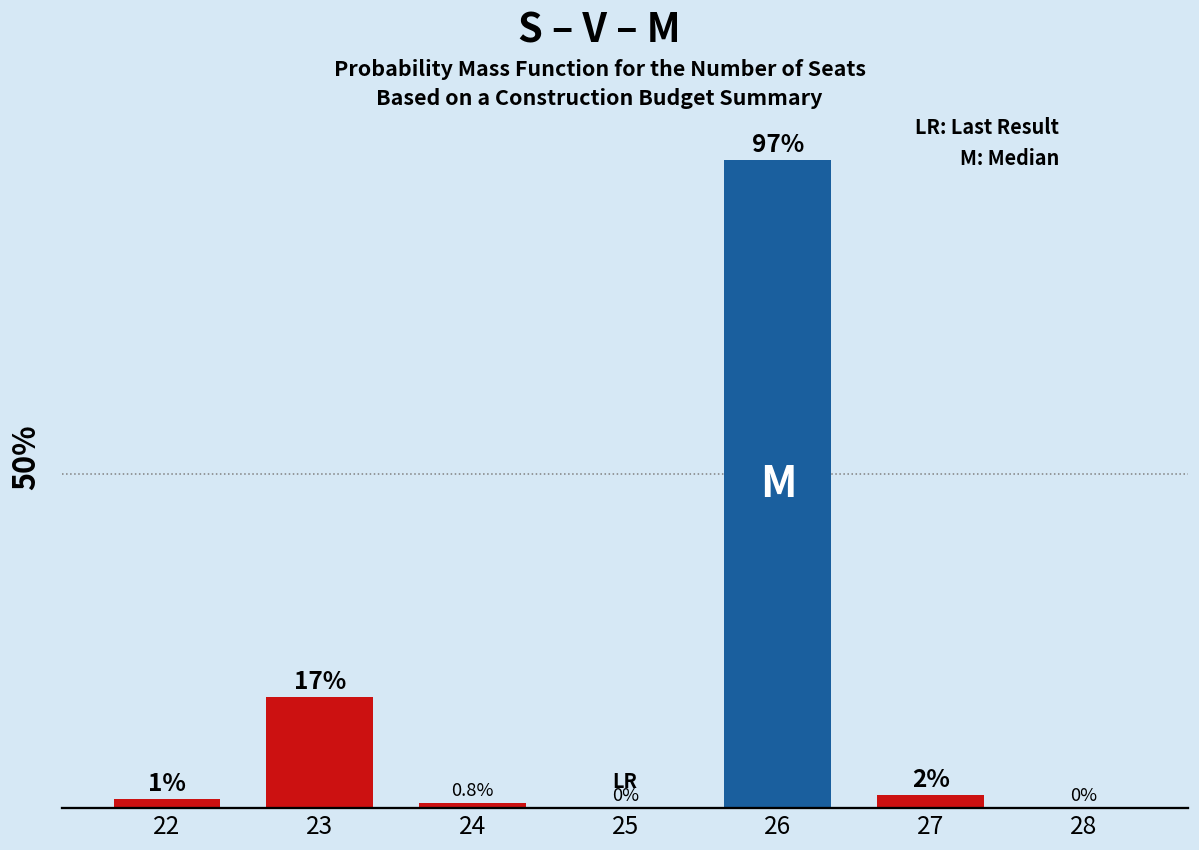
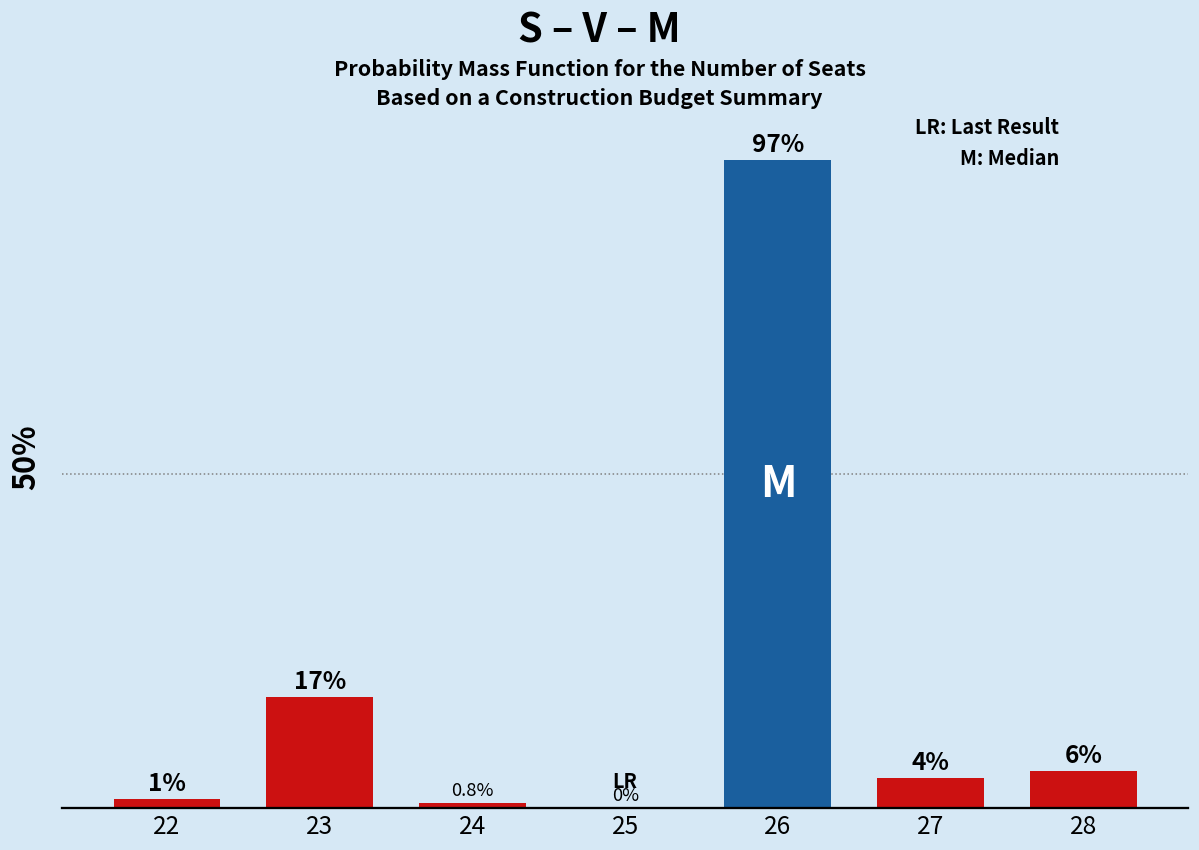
  {
    "22": "1%",
    "23": "17%",
    "24": "0.8%",
    "26": "97%",
-   "27": "2%",
-   "28": "0%"
+   "27": "4%",
+   "28": "6%"
  }
